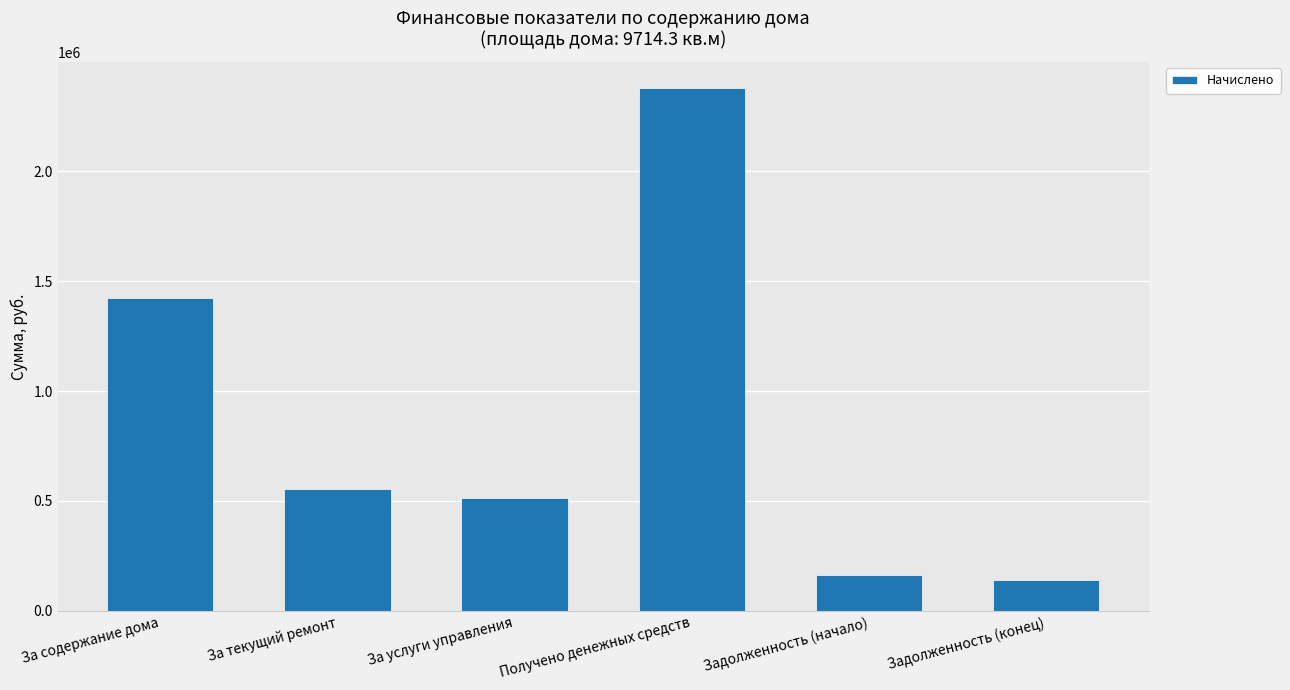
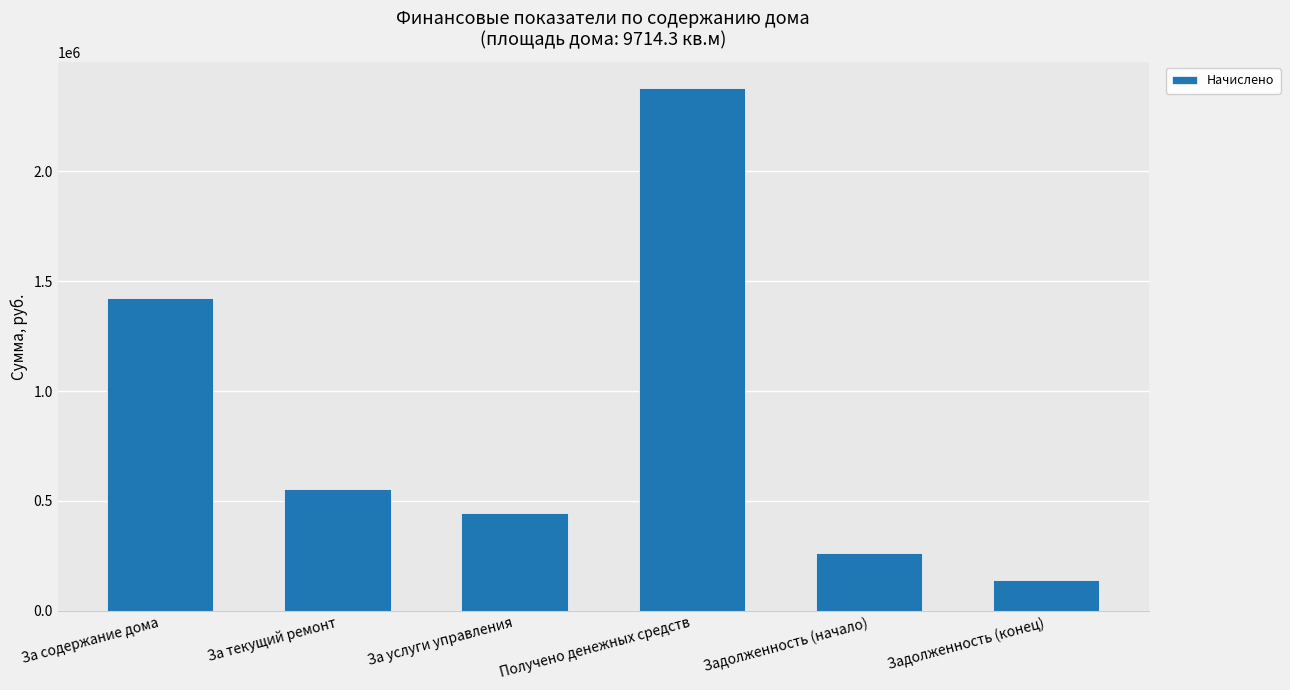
  {
    "За содержание дома": 1420000,
    "За текущий ремонт": 550000,
-   "За услуги управления": 510000,
+   "За услуги управления": 450000,
    "Получено денежных средств": 2380000,
-   "Задолженность (начало)": 160000,
+   "Задолженность (начало)": 260000,
    "Задолженность (конец)": 140000
  }
